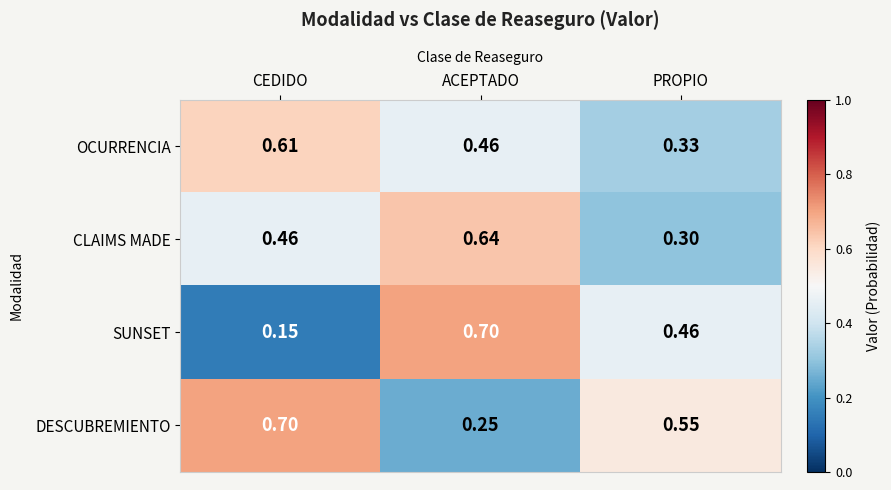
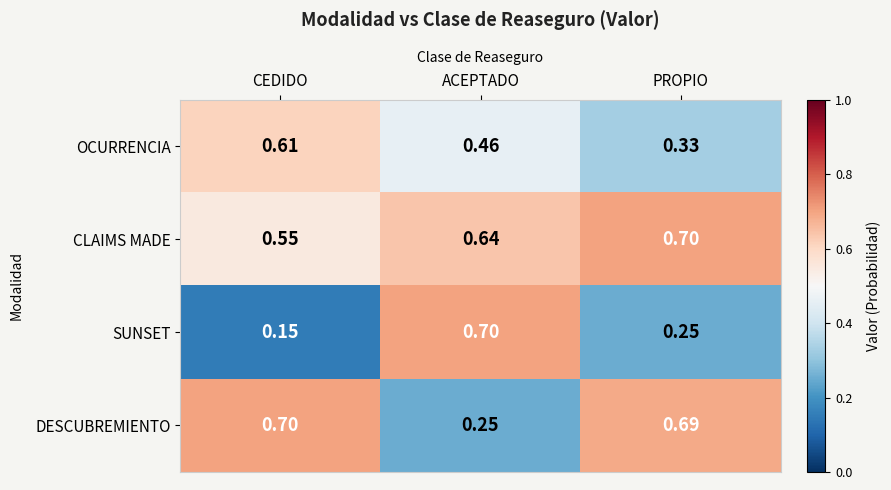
  {
    "OCURRENCIA": {
      "CEDIDO": 0.61,
      "ACEPTADO": 0.46,
      "PROPIO": 0.33
    },
    "CLAIMS MADE": {
-     "CEDIDO": 0.46,
+     "CEDIDO": 0.55,
      "ACEPTADO": 0.64,
-     "PROPIO": 0.30
+     "PROPIO": 0.70
    },
    "SUNSET": {
      "CEDIDO": 0.15,
      "ACEPTADO": 0.70,
-     "PROPIO": 0.46
+     "PROPIO": 0.25
    },
    "DESCUBREMIENTO": {
      "CEDIDO": 0.70,
      "ACEPTADO": 0.25,
-     "PROPIO": 0.55
+     "PROPIO": 0.69
    }
  }
